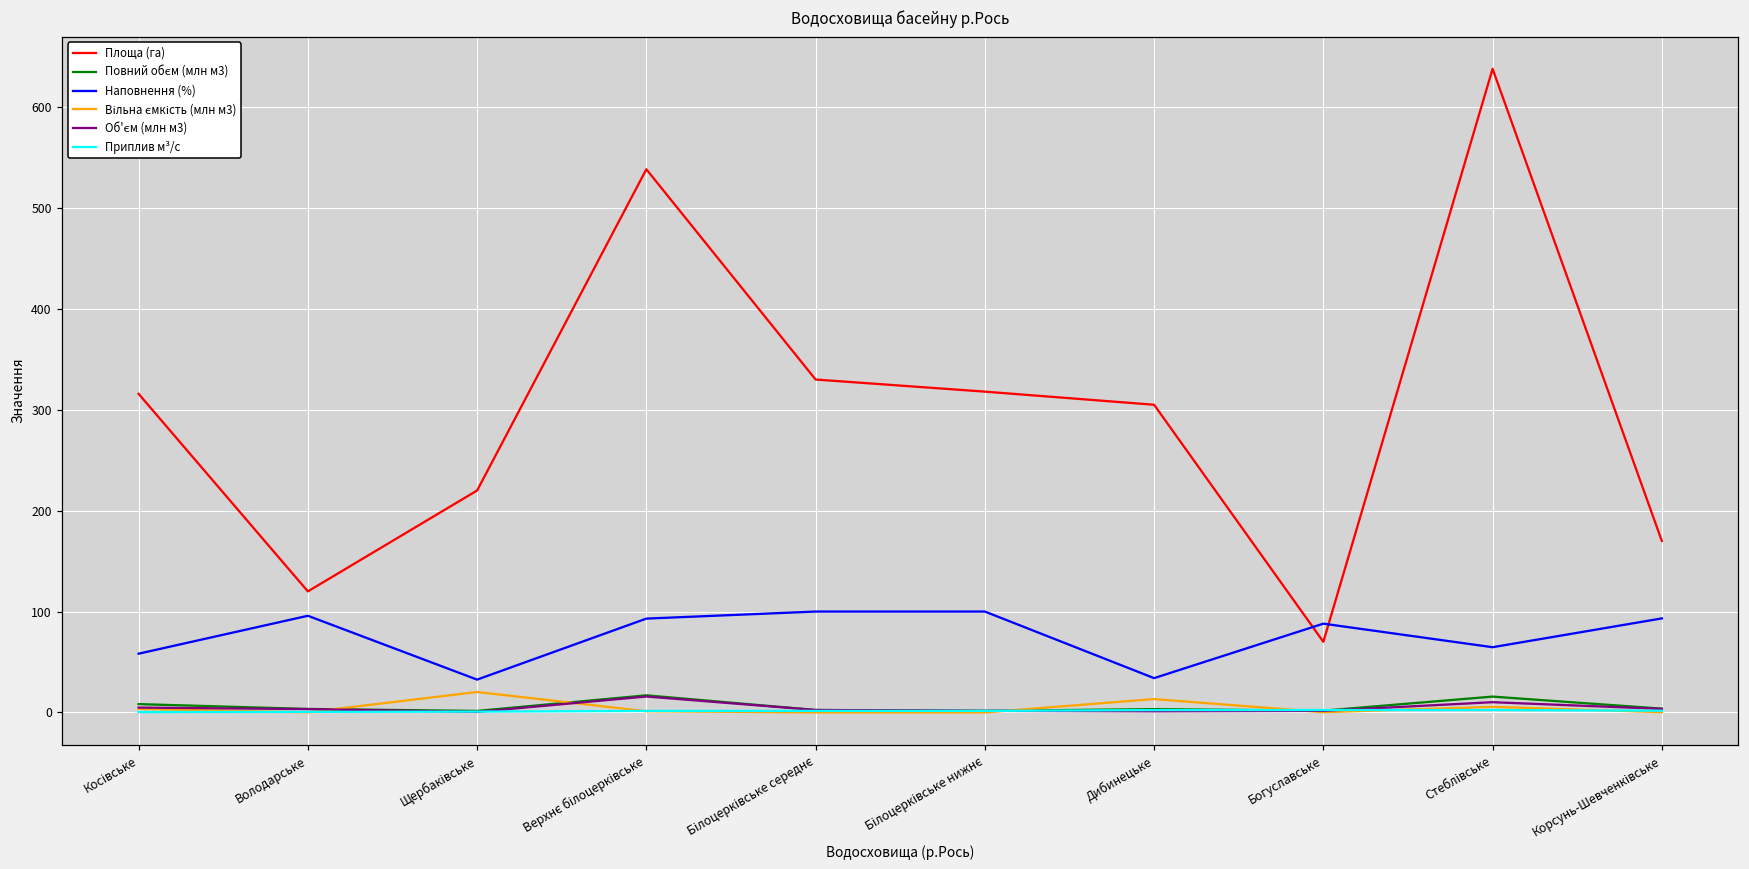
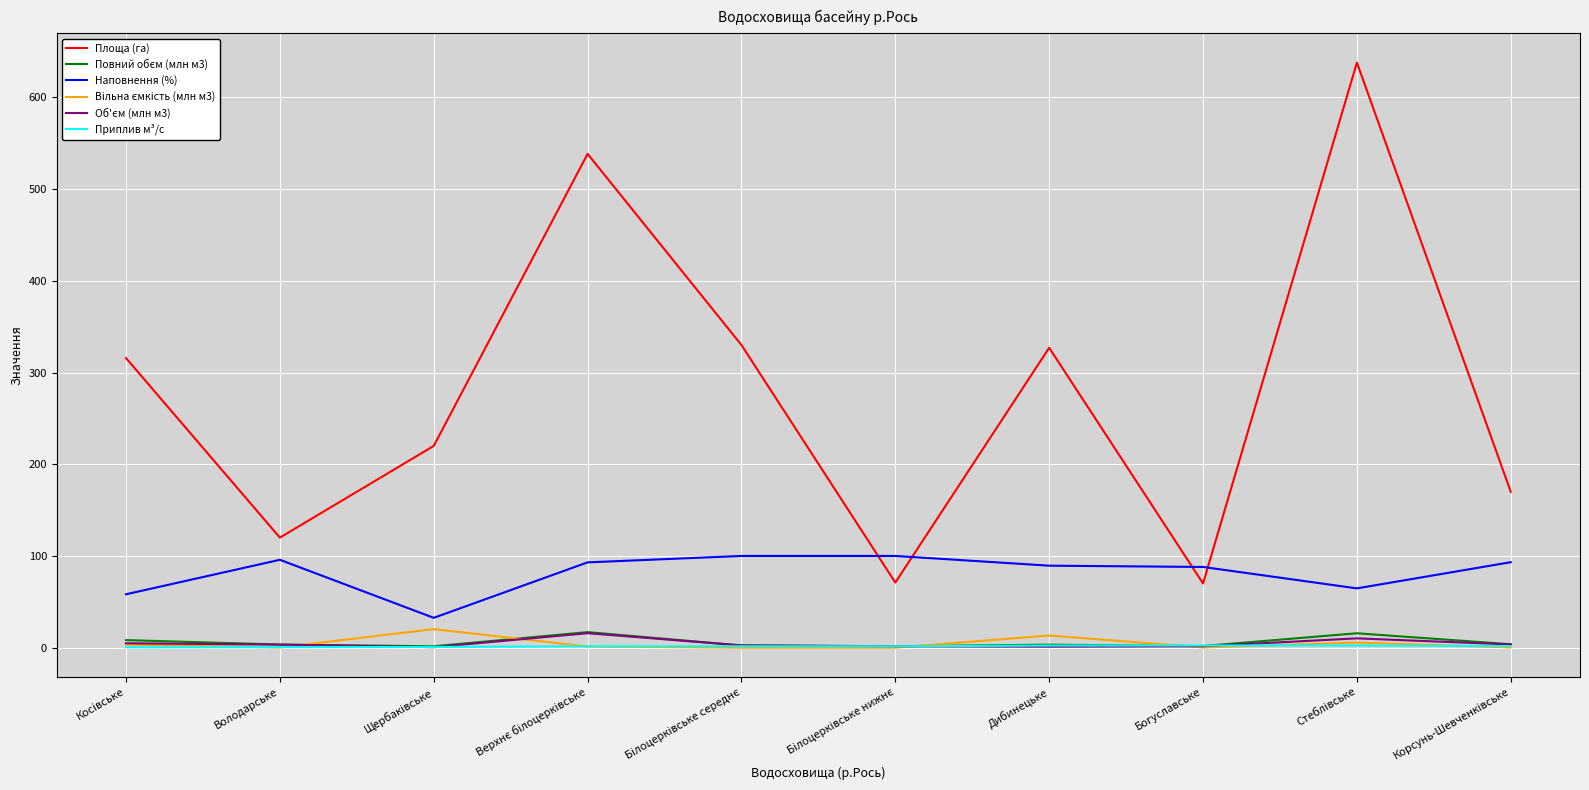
  {
    "Площа (га)": {
      "Косівське": 320,
      "Володарське": 120,
      "Щербаківське": 220,
      "Верхнє білоцерківське": 540,
      "Білоцерківське середнє": 330,
-     "Білоцерківське нижнє": 320,
-     "Дибинецьке": 310,
+     "Білоцерківське нижнє": 70,
+     "Дибинецьке": 330,
      "Богуславське": 70,
      "Стеблівське": 640,
      "Корсунь-Шевченківське": 170
    },
    "Повний обєм (млн м3)": {
      "Косівське": 10,
      "Стеблівське": 20
    },
    "Наповнення (%)": {
      "Косівське": 60,
      "Володарське": 100,
      "Щербаківське": 30,
      "Верхнє білоцерківське": 90,
      "Білоцерківське середнє": 100,
      "Білоцерківське нижнє": 100,
-     "Дибинецьке": 30,
+     "Дибинецьке": 90,
      "Богуславське": 90,
      "Стеблівське": 60,
      "Корсунь-Шевченківське": 90
    },
    "Вільна ємкість (млн м3)": {
      "Щербаківське": 20,
      "Дибинецьке": 10,
      "Стеблівське": 10
    },
    "Об'єм (млн м3)": {
      "Стеблівське": 10
    },
    "Приплив м³/с": {
      "Косівське": 0,
      "Стеблівське": 0
    }
  }
